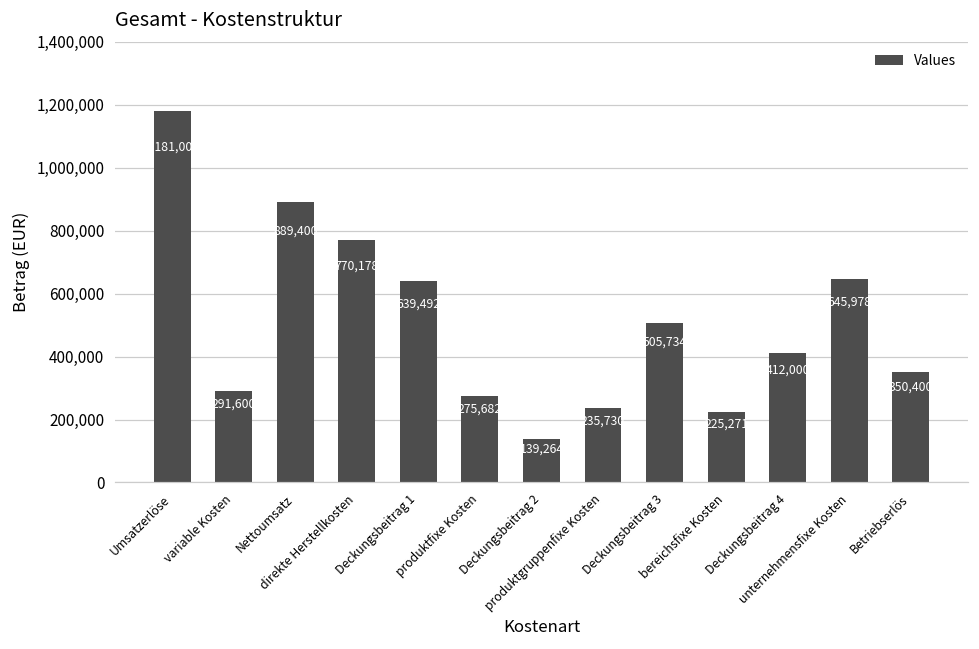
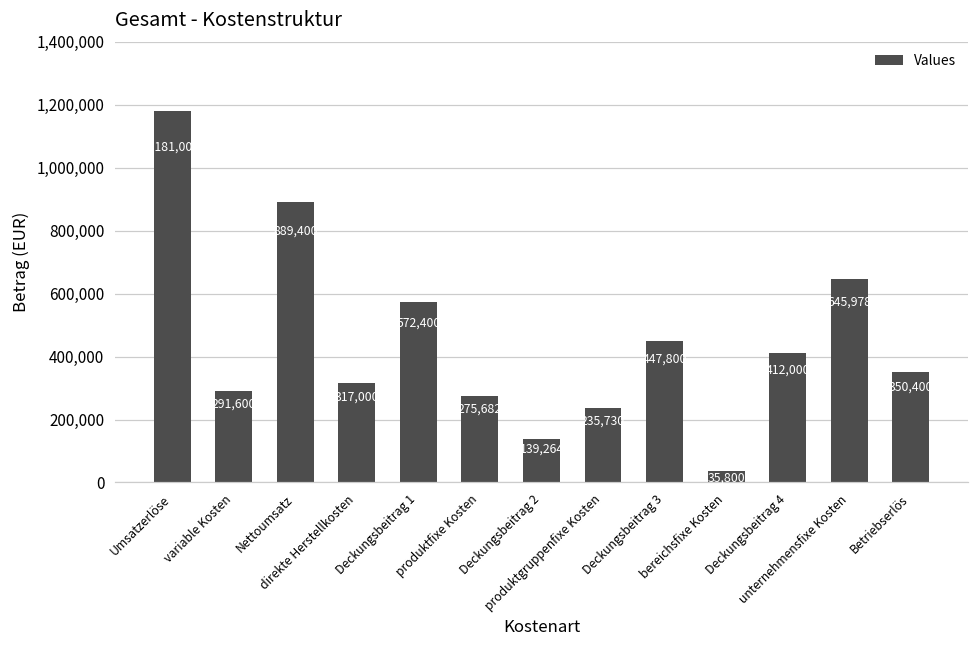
  {
    "Umsatzerlöse": "1,181,000",
    "variable Kosten": "291,600",
    "Nettoumsatz": "889,400",
-   "direkte Herstellkosten": "770,178",
-   "Deckungsbeitrag 1": "639,492",
+   "direkte Herstellkosten": "317,000",
+   "Deckungsbeitrag 1": "572,400",
    "produktfixe Kosten": "275,682",
    "Deckungsbeitrag 2": "139,264",
    "produktgruppenfixe Kosten": "235,730",
-   "Deckungsbeitrag 3": "505,734",
-   "bereichsfixe Kosten": "225,271",
+   "Deckungsbeitrag 3": "447,800",
+   "bereichsfixe Kosten": "35,800",
    "Deckungsbeitrag 4": "412,000",
    "unternehmensfixe Kosten": "645,978",
    "Betriebserlös": "350,400"
  }
